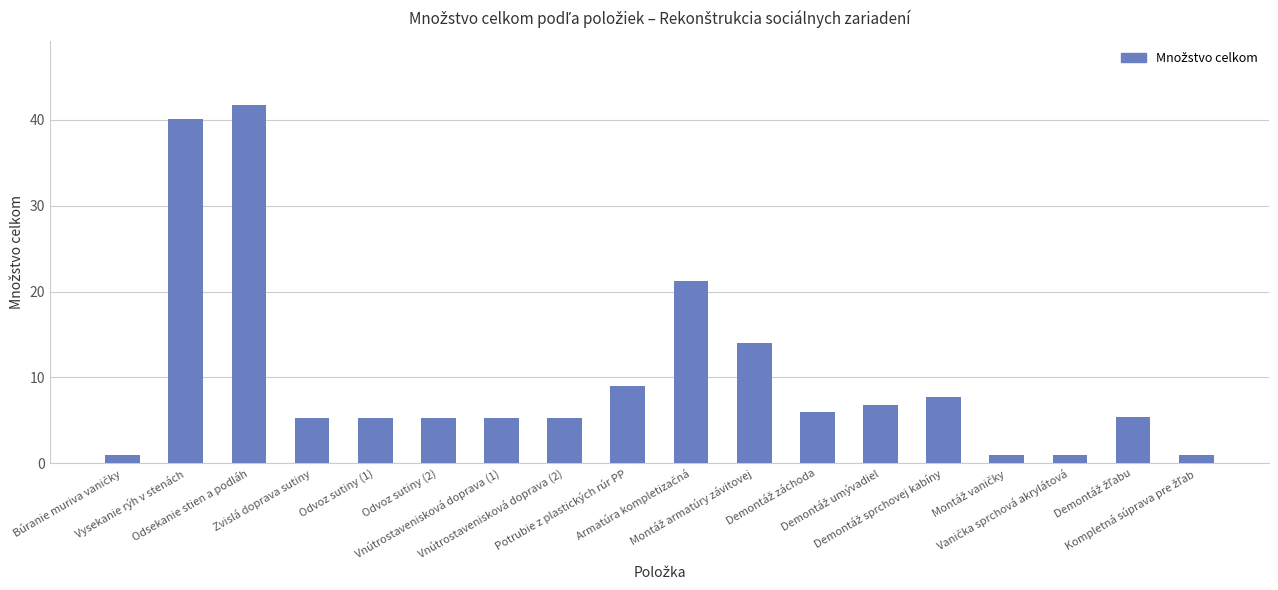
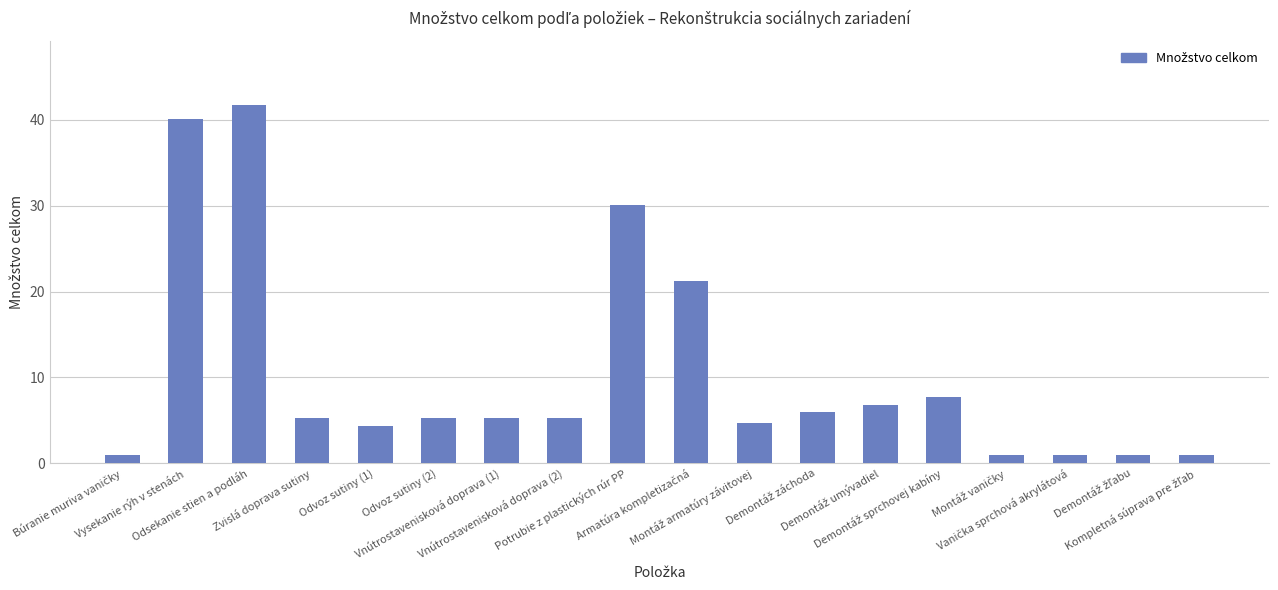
  {
    "Búranie muriva vaničky": 1,
    "Vysekanie rýh v stenách": 40,
    "Odsekanie stien a podláh": 42,
    "Zvislá doprava sutiny": 5,
-   "Odvoz sutiny (1)": 5,
+   "Odvoz sutiny (1)": 4,
    "Odvoz sutiny (2)": 5,
    "Vnútrostavenisková doprava (1)": 5,
    "Vnútrostavenisková doprava (2)": 5,
-   "Potrubie z plastických rúr PP": 9,
+   "Potrubie z plastických rúr PP": 30,
    "Armatúra kompletizačná": 21,
-   "Montáž armatúry závitovej": 14,
+   "Montáž armatúry závitovej": 5,
    "Demontáž záchoda": 6,
    "Demontáž umývadiel": 7,
    "Demontáž sprchovej kabíny": 8,
    "Montáž vaničky": 1,
    "Vanička sprchová akrylátová": 1,
-   "Demontáž žľabu": 5,
+   "Demontáž žľabu": 1,
    "Kompletná súprava pre žľab": 1
  }
